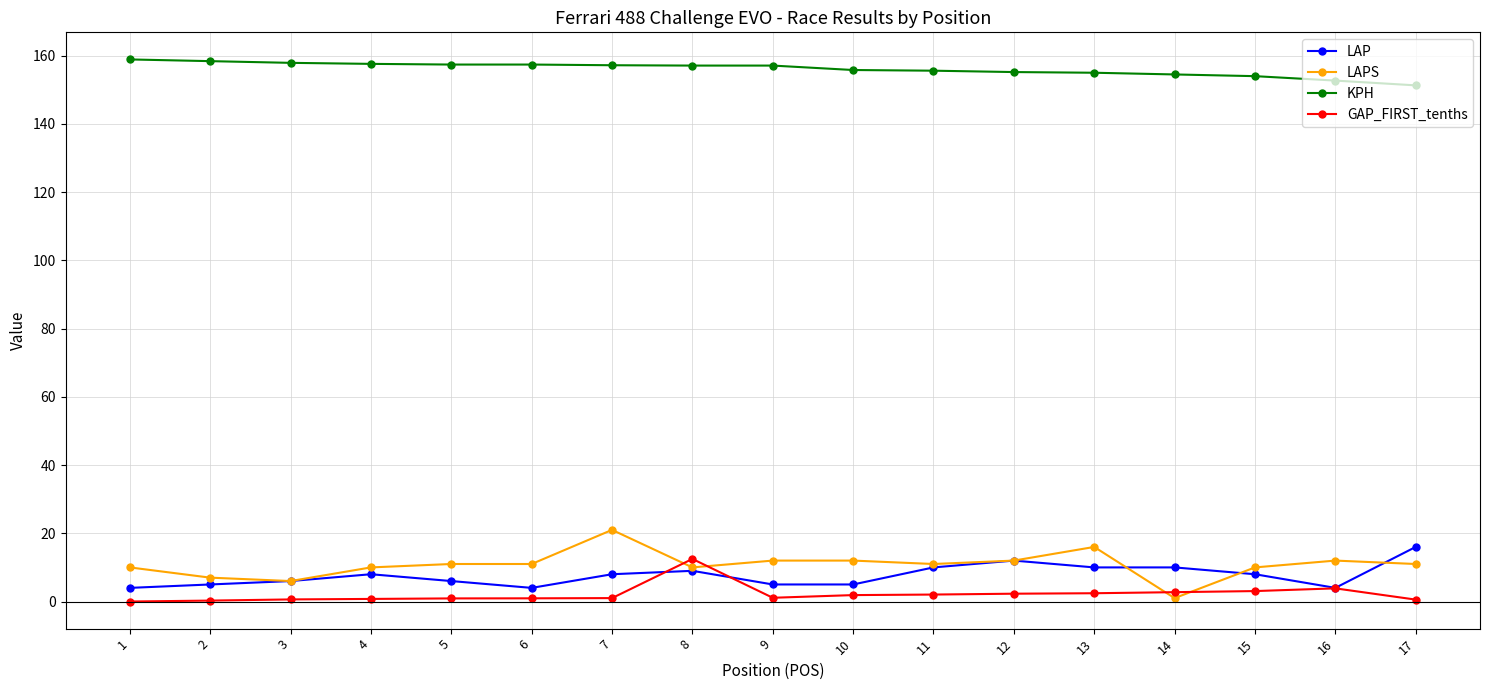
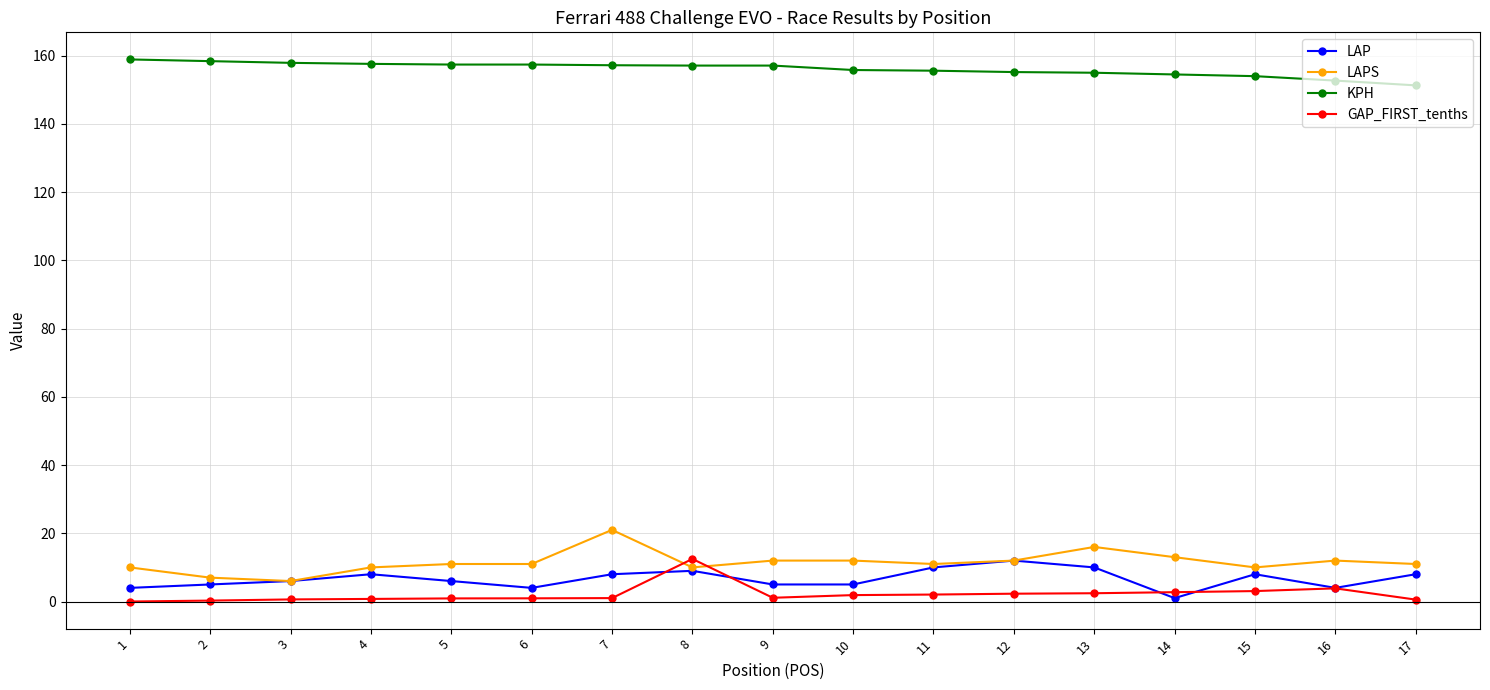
  {
    "LAP": {
      "1": 4,
      "2": 5,
      "4": 8,
      "5": 6,
      "6": 4,
      "7": 8,
      "8": 9,
      "9": 5,
      "10": 5,
      "11": 10,
      "13": 10,
-     "14": 10,
+     "14": 1,
      "15": 8,
-     "17": 16
+     "17": 8
    },
    "LAPS": {
      "1": 10,
      "2": 7,
      "4": 10,
      "5": 11,
      "6": 11,
      "7": 21,
      "8": 10,
      "9": 12,
      "10": 12,
      "11": 11,
      "13": 16,
-     "14": 1,
+     "14": 13,
      "15": 10,
      "16": 12,
      "17": 11
    },
    "KPH": {
      "1": 159,
      "2": 158,
      "3": 158,
      "4": 158,
      "5": 157,
      "6": 157,
      "7": 157,
      "8": 157,
      "9": 157,
      "10": 156,
      "11": 156,
      "12": 155,
      "13": 155,
      "14": 155,
      "15": 154
    },
    "GAP_FIRST_tenths": {
      "1": 0,
      "2": 0,
      "3": 1,
      "4": 1,
      "5": 1,
      "6": 1,
      "7": 1,
      "8": 12,
      "9": 1,
      "10": 2,
      "11": 2,
      "12": 2,
      "13": 2,
      "14": 3,
      "15": 3,
      "17": 1
    }
  }
